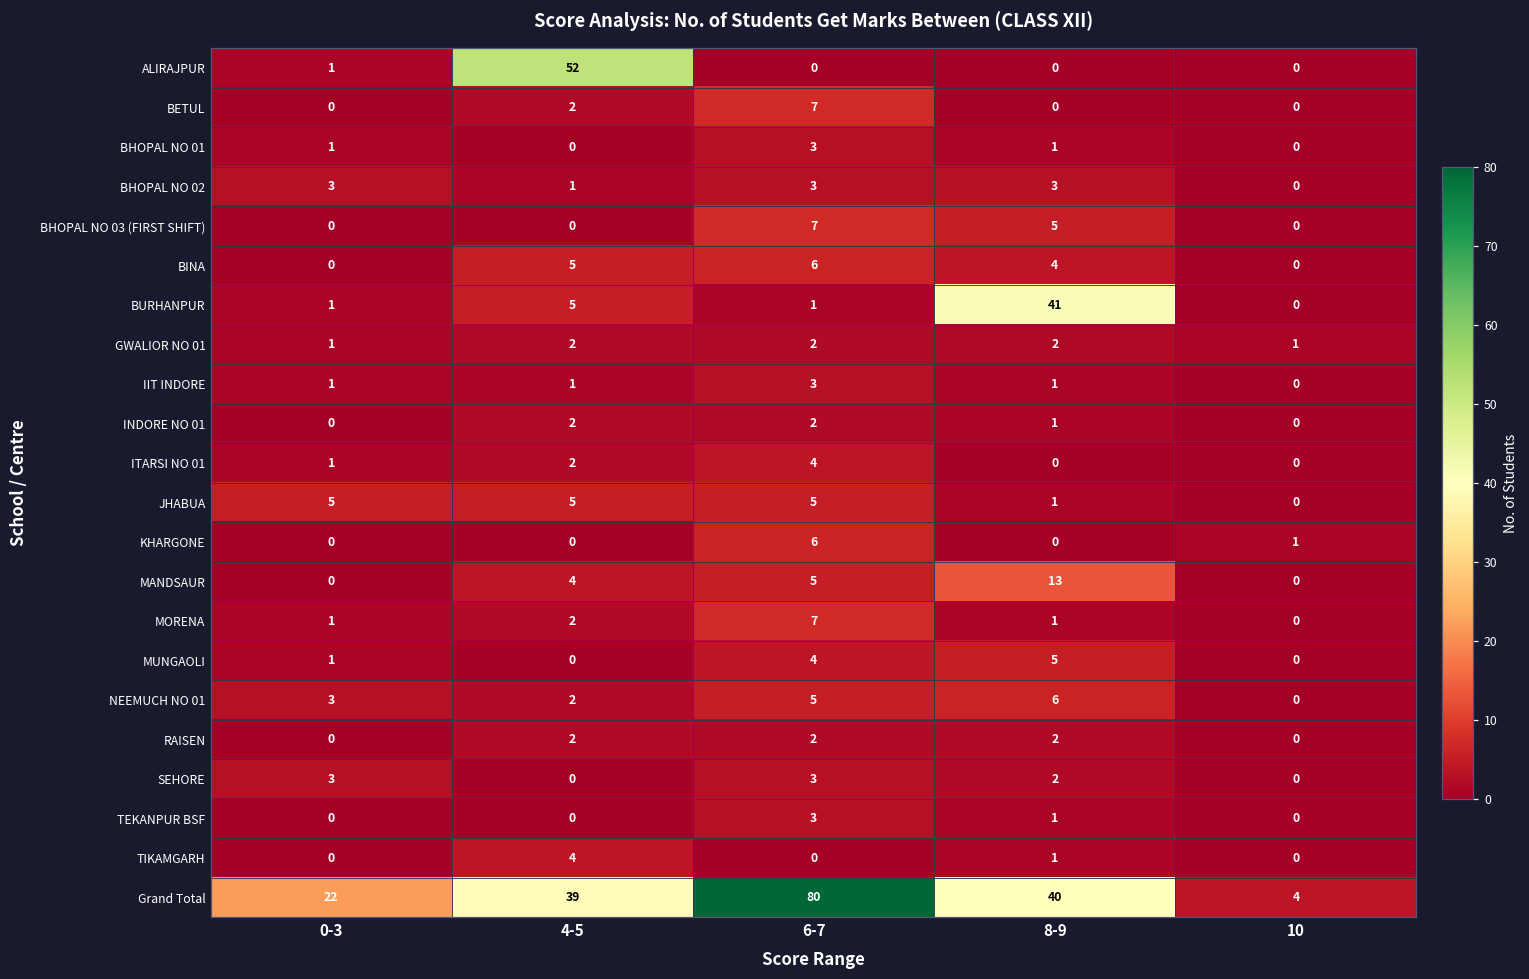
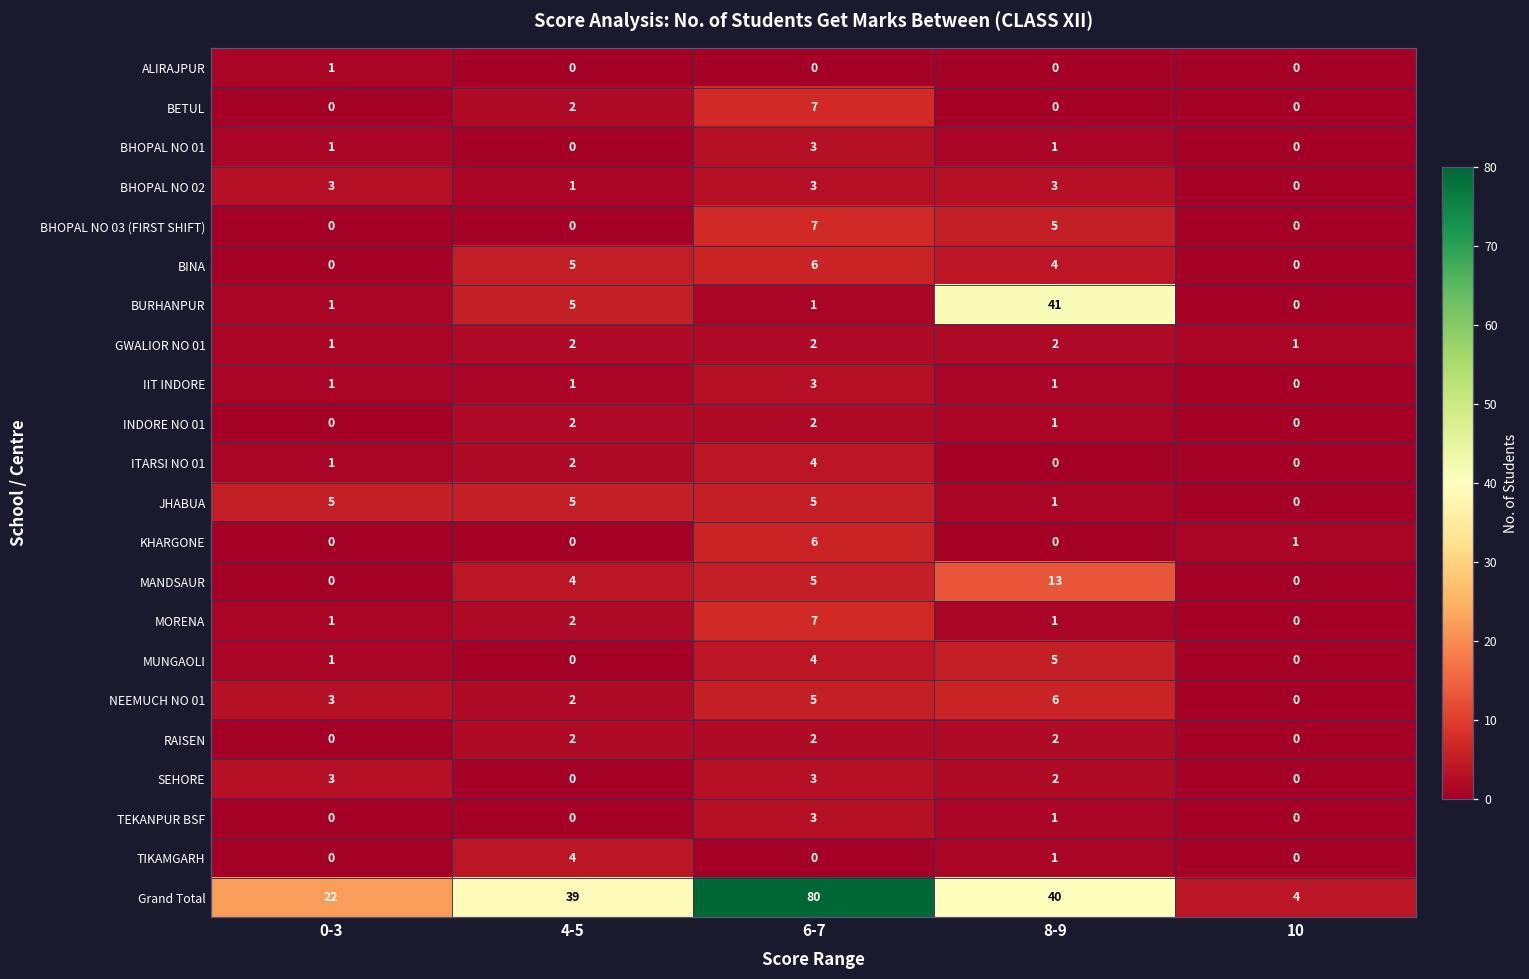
  {
    "ALIRAJPUR": {
      "0-3": 1,
-     "4-5": 52,
+     "4-5": 0,
      "6-7": 0,
      "8-9": 0,
      "10": 0
    },
    "BETUL": {
      "0-3": 0,
      "4-5": 2,
      "6-7": 7,
      "8-9": 0,
      "10": 0
    },
    "BHOPAL NO 01": {
      "0-3": 1,
      "4-5": 0,
      "6-7": 3,
      "8-9": 1,
      "10": 0
    },
    "BHOPAL NO 02": {
      "0-3": 3,
      "4-5": 1,
      "6-7": 3,
      "8-9": 3,
      "10": 0
    },
    "BHOPAL NO 03 (FIRST SHIFT)": {
      "0-3": 0,
      "4-5": 0,
      "6-7": 7,
      "8-9": 5,
      "10": 0
    },
    "BINA": {
      "0-3": 0,
      "4-5": 5,
      "6-7": 6,
      "8-9": 4,
      "10": 0
    },
    "BURHANPUR": {
      "0-3": 1,
      "4-5": 5,
      "6-7": 1,
      "8-9": 41,
      "10": 0
    },
    "GWALIOR NO 01": {
      "0-3": 1,
      "4-5": 2,
      "6-7": 2,
      "8-9": 2,
      "10": 1
    },
    "IIT INDORE": {
      "0-3": 1,
      "4-5": 1,
      "6-7": 3,
      "8-9": 1,
      "10": 0
    },
    "INDORE NO 01": {
      "0-3": 0,
      "4-5": 2,
      "6-7": 2,
      "8-9": 1,
      "10": 0
    },
    "ITARSI NO 01": {
      "0-3": 1,
      "4-5": 2,
      "6-7": 4,
      "8-9": 0,
      "10": 0
    },
    "JHABUA": {
      "0-3": 5,
      "4-5": 5,
      "6-7": 5,
      "8-9": 1,
      "10": 0
    },
    "KHARGONE": {
      "0-3": 0,
      "4-5": 0,
      "6-7": 6,
      "8-9": 0,
      "10": 1
    },
    "MANDSAUR": {
      "0-3": 0,
      "4-5": 4,
      "6-7": 5,
      "8-9": 13,
      "10": 0
    },
    "MORENA": {
      "0-3": 1,
      "4-5": 2,
      "6-7": 7,
      "8-9": 1,
      "10": 0
    },
    "MUNGAOLI": {
      "0-3": 1,
      "4-5": 0,
      "6-7": 4,
      "8-9": 5,
      "10": 0
    },
    "NEEMUCH NO 01": {
      "0-3": 3,
      "4-5": 2,
      "6-7": 5,
      "8-9": 6,
      "10": 0
    },
    "RAISEN": {
      "0-3": 0,
      "4-5": 2,
      "6-7": 2,
      "8-9": 2,
      "10": 0
    },
    "SEHORE": {
      "0-3": 3,
      "4-5": 0,
      "6-7": 3,
      "8-9": 2,
      "10": 0
    },
    "TEKANPUR BSF": {
      "0-3": 0,
      "4-5": 0,
      "6-7": 3,
      "8-9": 1,
      "10": 0
    },
    "TIKAMGARH": {
      "0-3": 0,
      "4-5": 4,
      "6-7": 0,
      "8-9": 1,
      "10": 0
    },
    "Grand Total": {
      "0-3": 22,
      "4-5": 39,
      "6-7": 80,
      "8-9": 40,
      "10": 4
    }
  }
